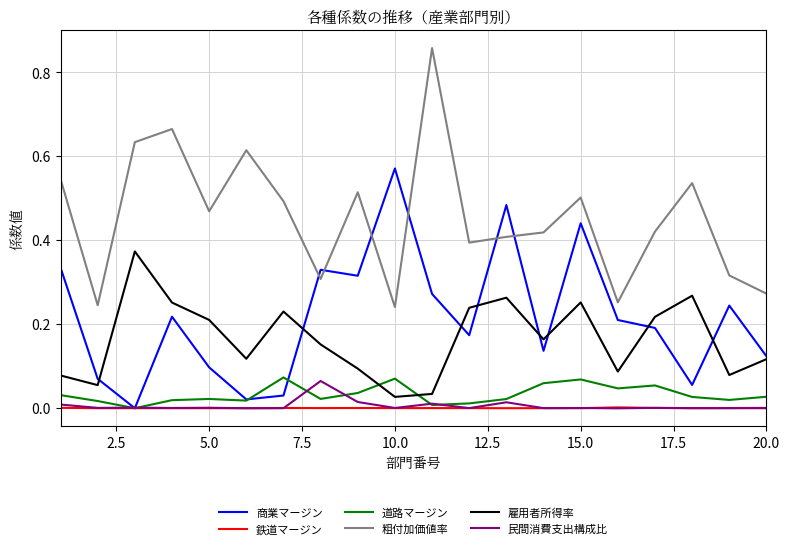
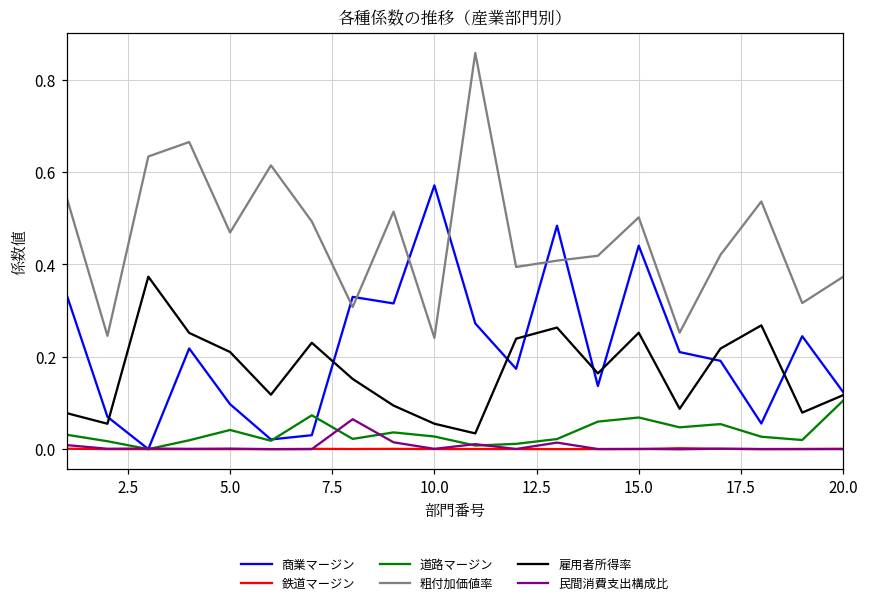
  {
    "商業マージン": {
      "5.0": 0.10,
      "10.0": 0.57,
      "15.0": 0.44,
      "20.0": 0.12
    },
    "道路マージン": {
-     "5.0": 0.02,
-     "10.0": 0.07,
+     "5.0": 0.04,
+     "10.0": 0.03,
      "15.0": 0.07,
-     "20.0": 0.03
+     "20.0": 0.10
    },
    "粗付加価値率": {
      "5.0": 0.47,
      "10.0": 0.24,
      "15.0": 0.50,
-     "20.0": 0.27
+     "20.0": 0.37
    },
    "雇用者所得率": {
      "5.0": 0.21,
-     "10.0": 0.03,
+     "10.0": 0.06,
      "15.0": 0.25,
      "20.0": 0.12
    }
  }
